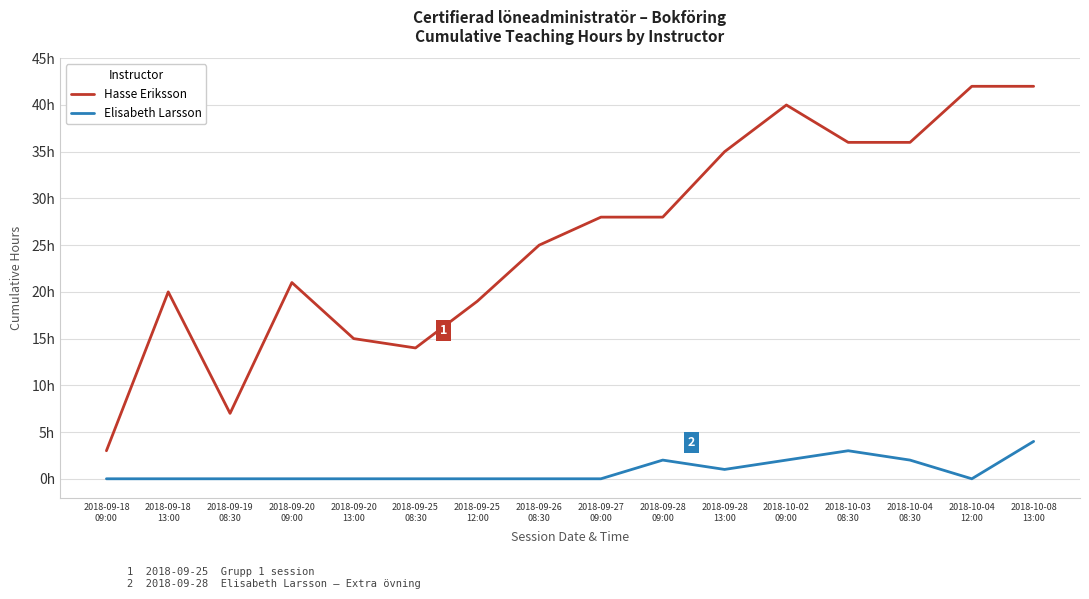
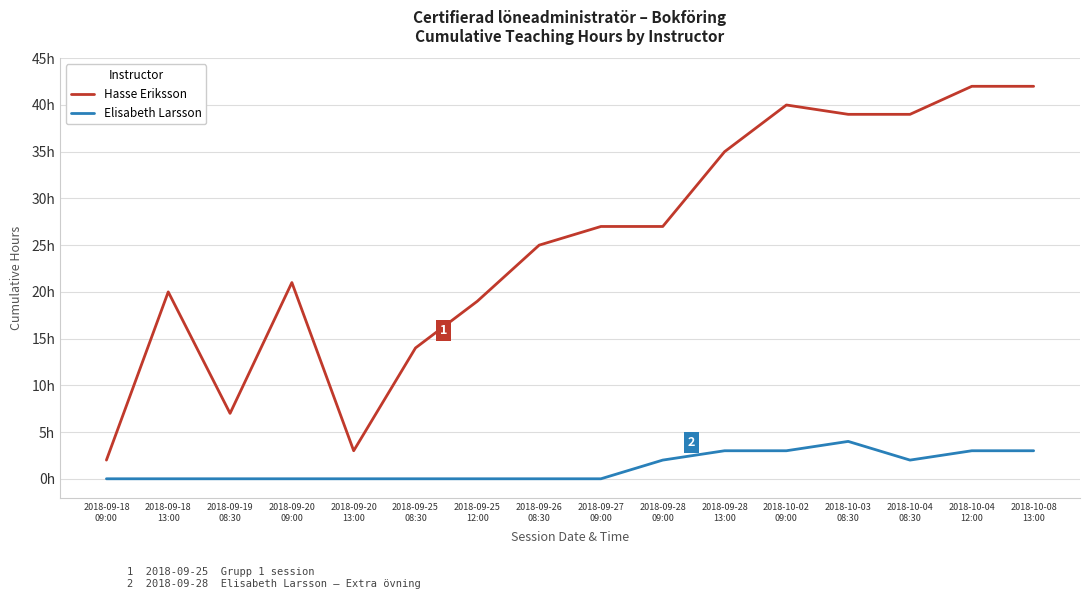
  {
    "Hasse Eriksson": {
-     "2018-09-18 09:00": "3h",
+     "2018-09-18 09:00": "2h",
      "2018-09-18 13:00": "20h",
      "2018-09-19 08:30": "7h",
      "2018-09-20 09:00": "21h",
-     "2018-09-20 13:00": "15h",
+     "2018-09-20 13:00": "3h",
      "2018-09-25 08:30": "14h",
      "2018-09-25 12:00": "19h",
      "2018-09-26 08:30": "25h",
-     "2018-09-27 09:00": "28h",
-     "2018-09-28 09:00": "28h",
+     "2018-09-27 09:00": "27h",
+     "2018-09-28 09:00": "27h",
      "2018-09-28 13:00": "35h",
      "2018-10-02 09:00": "40h",
-     "2018-10-03 08:30": "36h",
-     "2018-10-04 08:30": "36h",
+     "2018-10-03 08:30": "39h",
+     "2018-10-04 08:30": "39h",
      "2018-10-04 12:00": "42h",
      "2018-10-08 13:00": "42h"
    },
    "Elisabeth Larsson": {
      "2018-09-18 09:00": "0h",
      "2018-09-18 13:00": "0h",
      "2018-09-19 08:30": "0h",
      "2018-09-20 09:00": "0h",
      "2018-09-20 13:00": "0h",
      "2018-09-25 08:30": "0h",
      "2018-09-25 12:00": "0h",
      "2018-09-26 08:30": "0h",
      "2018-09-27 09:00": "0h",
-     "2018-09-28 13:00": "1h",
-     "2018-10-02 09:00": "2h",
-     "2018-10-03 08:30": "3h",
+     "2018-09-28 13:00": "3h",
+     "2018-10-02 09:00": "3h",
+     "2018-10-03 08:30": "4h",
      "2018-10-04 08:30": "2h",
-     "2018-10-04 12:00": "0h",
-     "2018-10-08 13:00": "4h"
+     "2018-10-04 12:00": "3h",
+     "2018-10-08 13:00": "3h"
    }
  }
